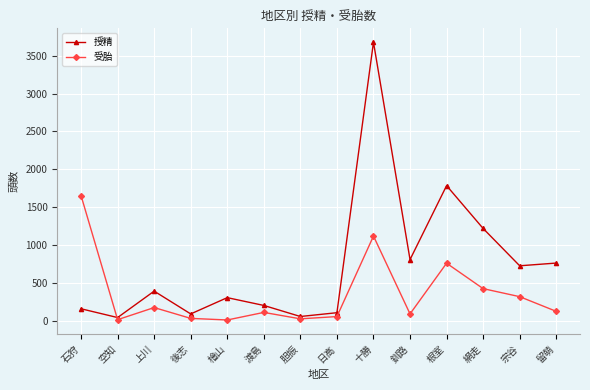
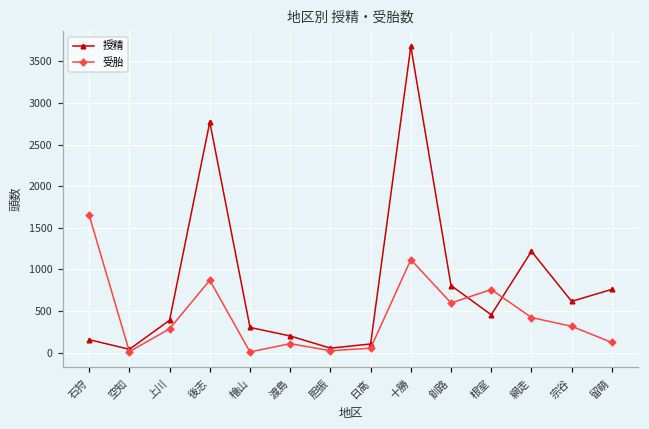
  {
    "授精": {
      "石狩": 200,
      "上川": 400,
-     "後志": 100,
+     "後志": 2800,
      "檜山": 300,
      "渡島": 200,
      "日高": 100,
      "十勝": 3700,
      "釧路": 800,
-     "根室": 1800,
+     "根室": 500,
      "網走": 1200,
-     "宗谷": 700,
+     "宗谷": 600,
      "留萌": 800
    },
    "受胎": {
      "石狩": 1700,
-     "上川": 200,
-     "後志": 0,
+     "上川": 300,
+     "後志": 900,
      "檜山": 0,
      "渡島": 100,
      "日高": 100,
      "十勝": 1100,
-     "釧路": 100,
+     "釧路": 600,
      "根室": 800,
      "網走": 400,
      "宗谷": 300,
      "留萌": 100
    }
  }
